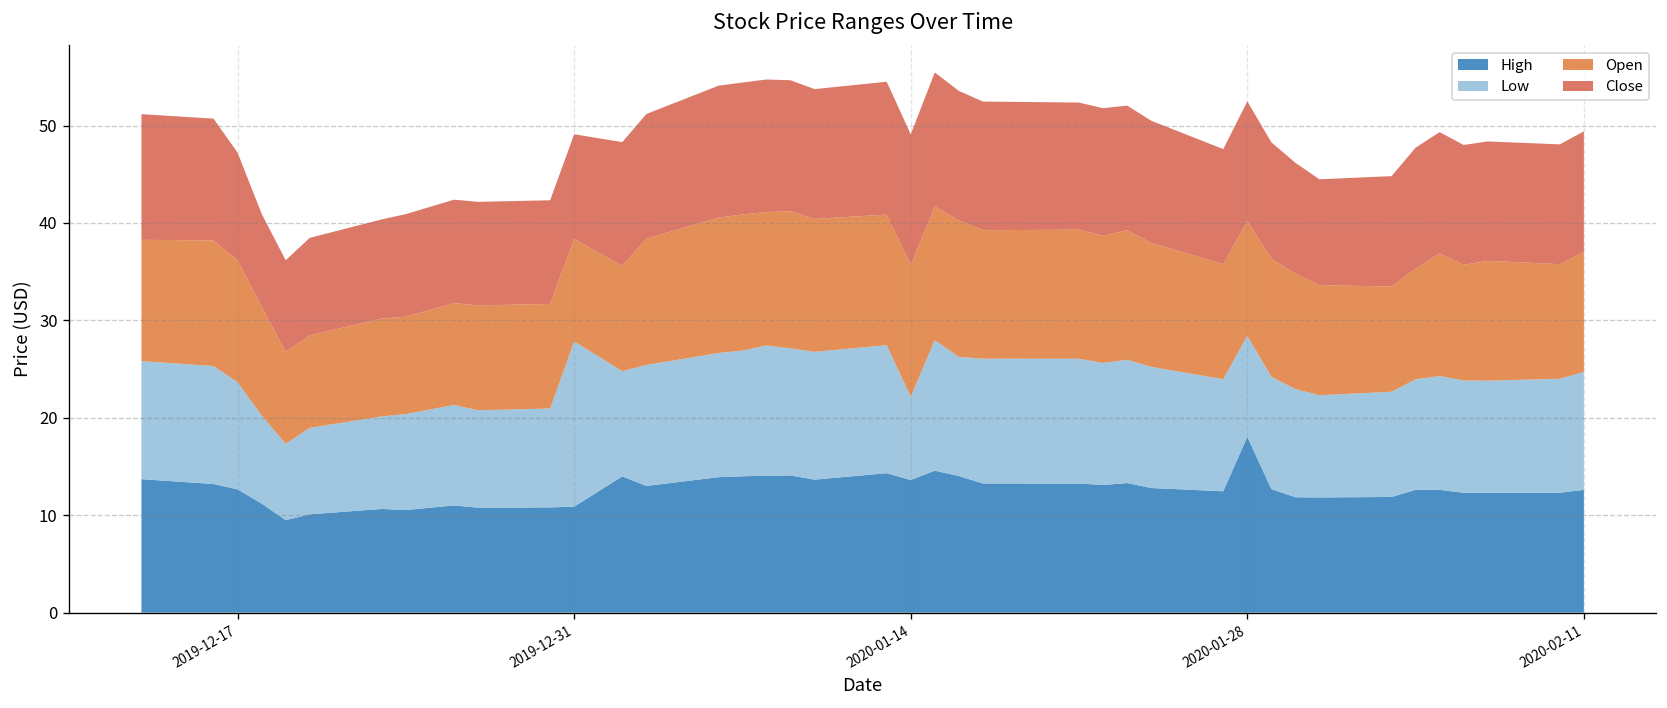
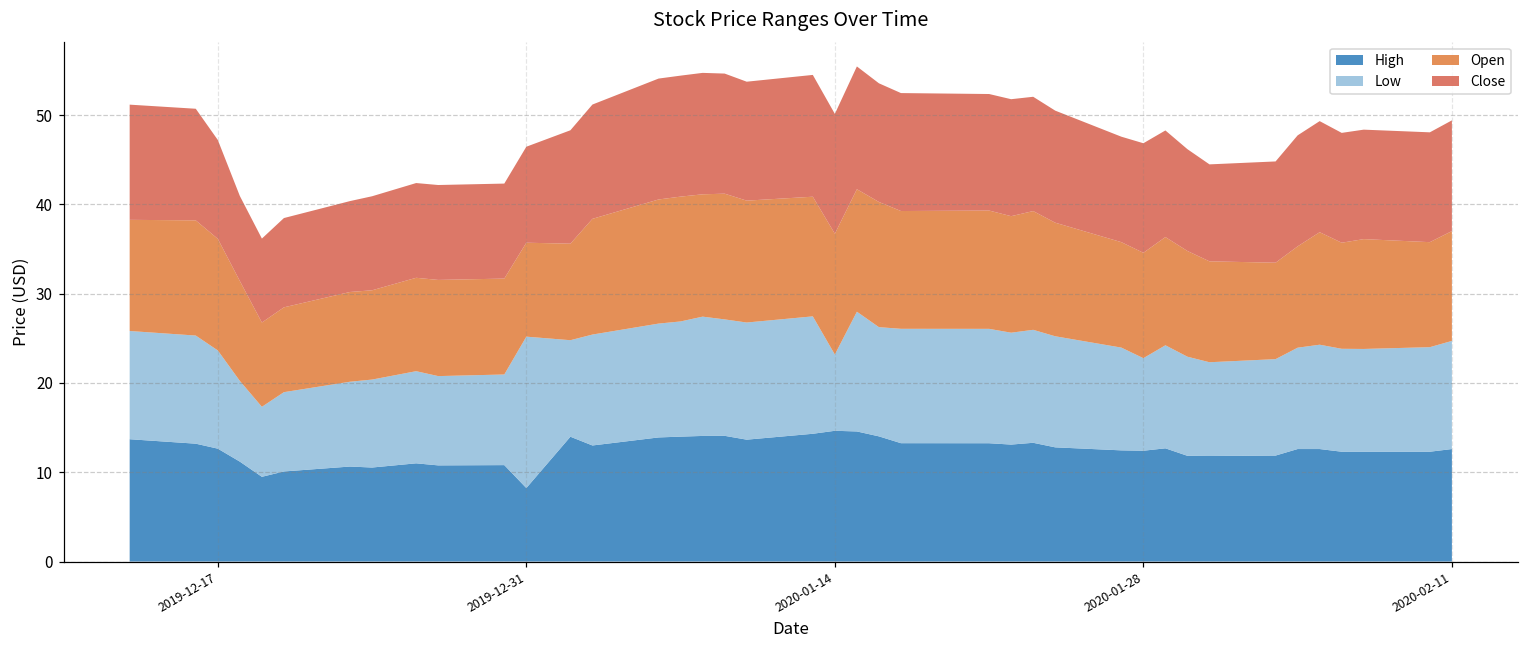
  {
    "High": {
      "2019-12-17": 13,
-     "2019-12-31": 11,
-     "2020-01-14": 14,
-     "2020-01-28": 18,
+     "2019-12-31": 8,
+     "2020-01-14": 15,
+     "2020-01-28": 12,
      "2020-02-11": 13
    },
    "Low": {
      "2019-12-17": 11,
      "2019-12-31": 17,
      "2020-01-14": 9,
      "2020-01-28": 10,
      "2020-02-11": 12
    }
  }
